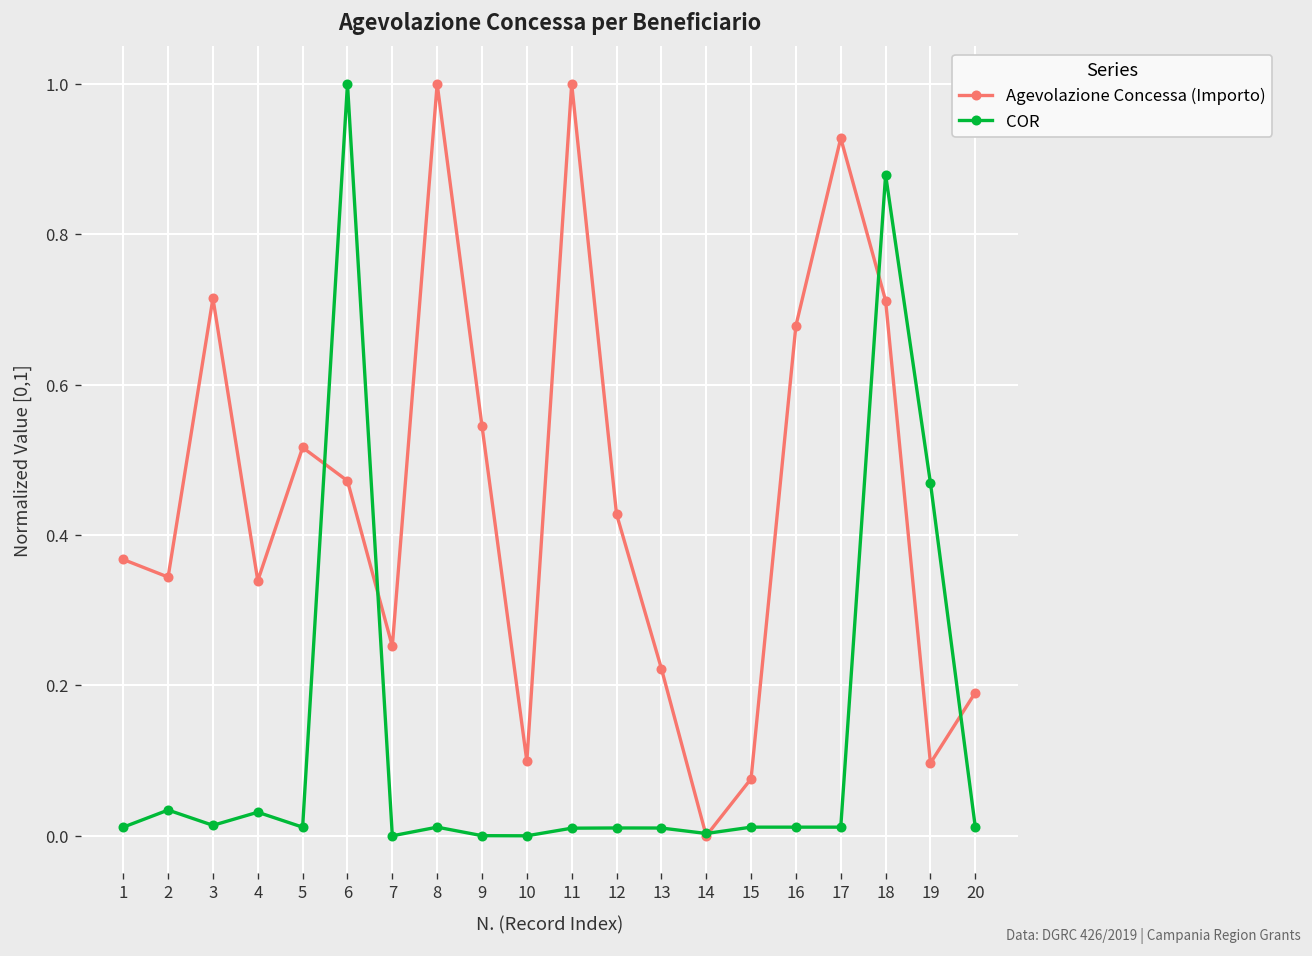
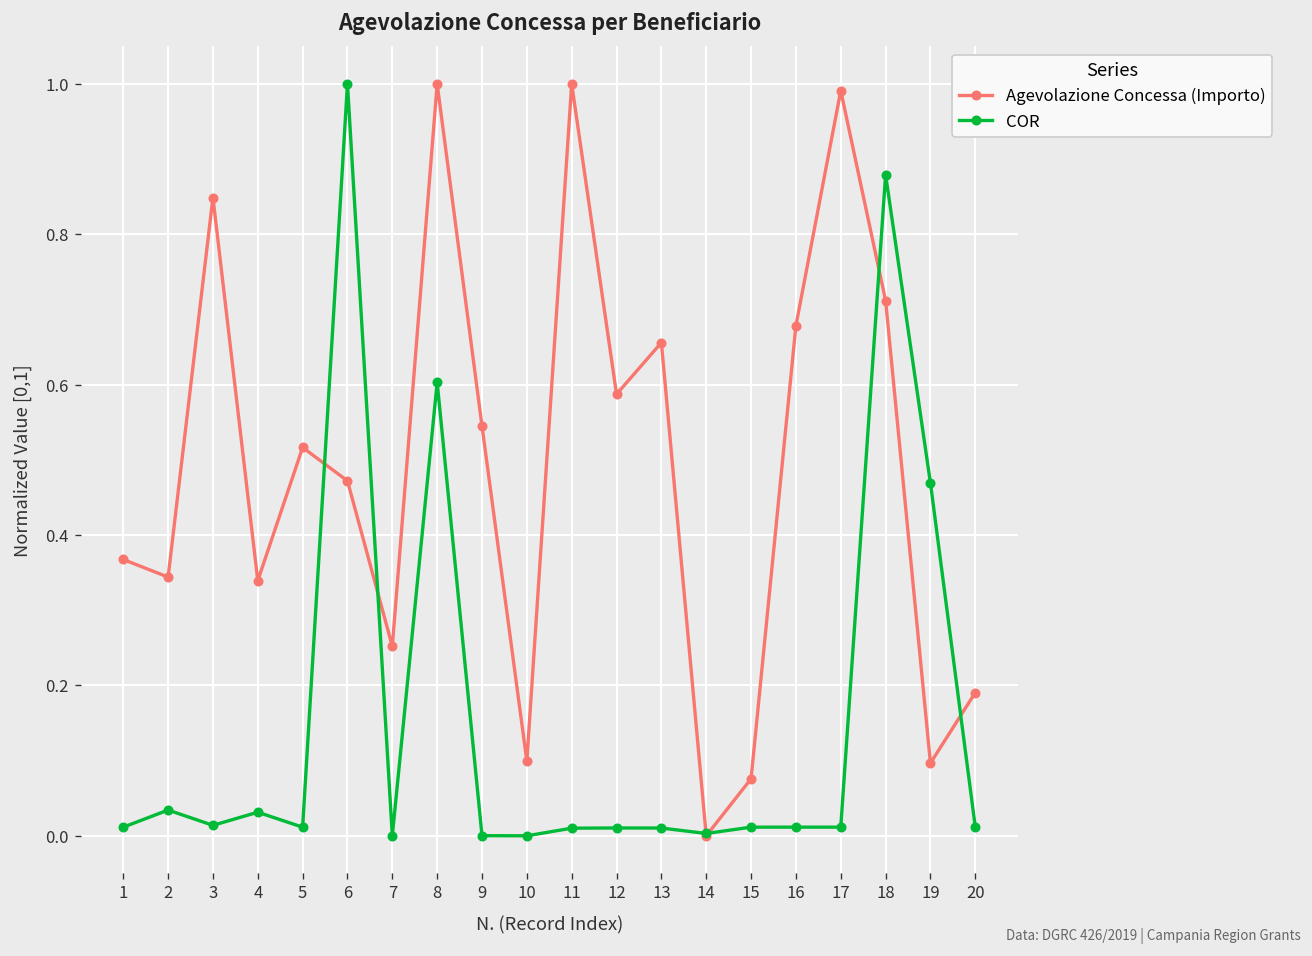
  {
    "Agevolazione Concessa (Importo)": {
      "1": 0.37,
      "2": 0.34,
-     "3": 0.71,
+     "3": 0.85,
      "4": 0.34,
      "5": 0.52,
      "6": 0.47,
      "7": 0.25,
      "8": 1.00,
      "9": 0.54,
      "10": 0.10,
      "11": 1.00,
-     "12": 0.43,
-     "13": 0.22,
+     "12": 0.59,
+     "13": 0.66,
      "15": 0.08,
      "16": 0.68,
-     "17": 0.93,
+     "17": 0.99,
      "18": 0.71,
      "19": 0.10,
      "20": 0.19
    },
    "COR": {
      "1": 0.01,
      "2": 0.03,
      "3": 0.01,
      "4": 0.03,
      "5": 0.01,
      "6": 1.00,
      "7": 0.00,
-     "8": 0.01,
+     "8": 0.60,
      "9": 0.00,
      "10": 0.00,
      "11": 0.01,
      "12": 0.01,
      "13": 0.01,
      "15": 0.01,
      "16": 0.01,
      "17": 0.01,
      "18": 0.88,
      "19": 0.47,
      "20": 0.01
    }
  }
